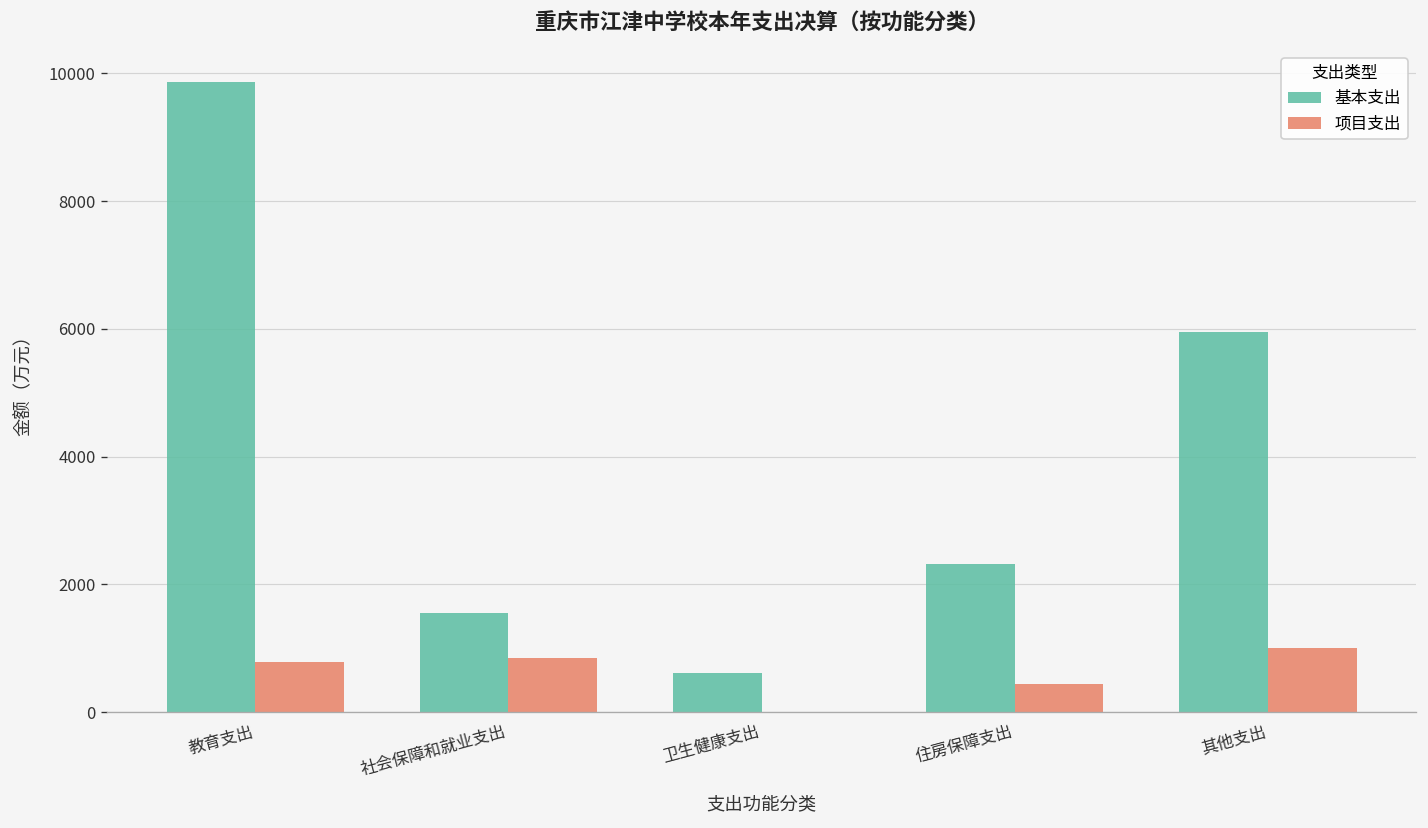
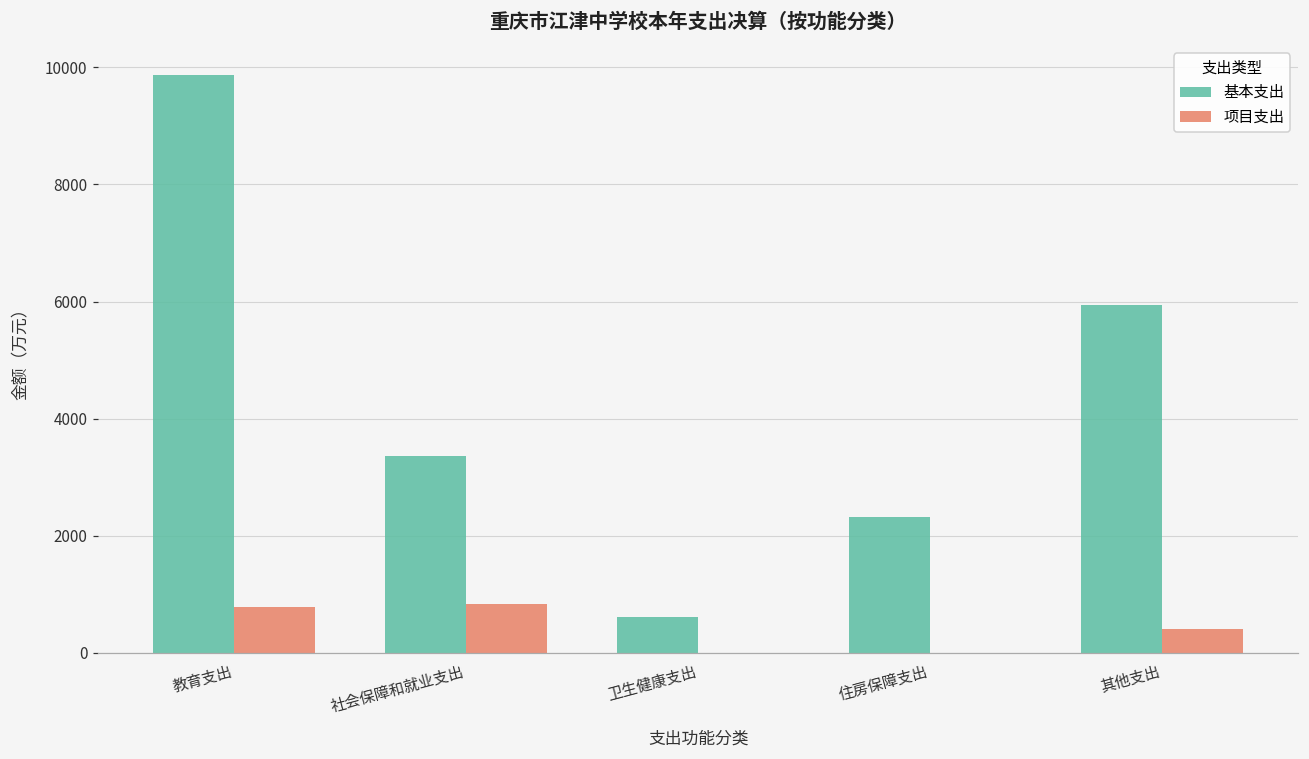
  {
    "基本支出": {
      "教育支出": 9900,
-     "社会保障和就业支出": 1600,
+     "社会保障和就业支出": 3400,
      "卫生健康支出": 600,
      "住房保障支出": 2300,
      "其他支出": 5900
    },
    "项目支出": {
      "教育支出": 800,
      "社会保障和就业支出": 800,
      "卫生健康支出": 0,
-     "住房保障支出": 400,
-     "其他支出": 1000
+     "住房保障支出": 0,
+     "其他支出": 400
    }
  }
